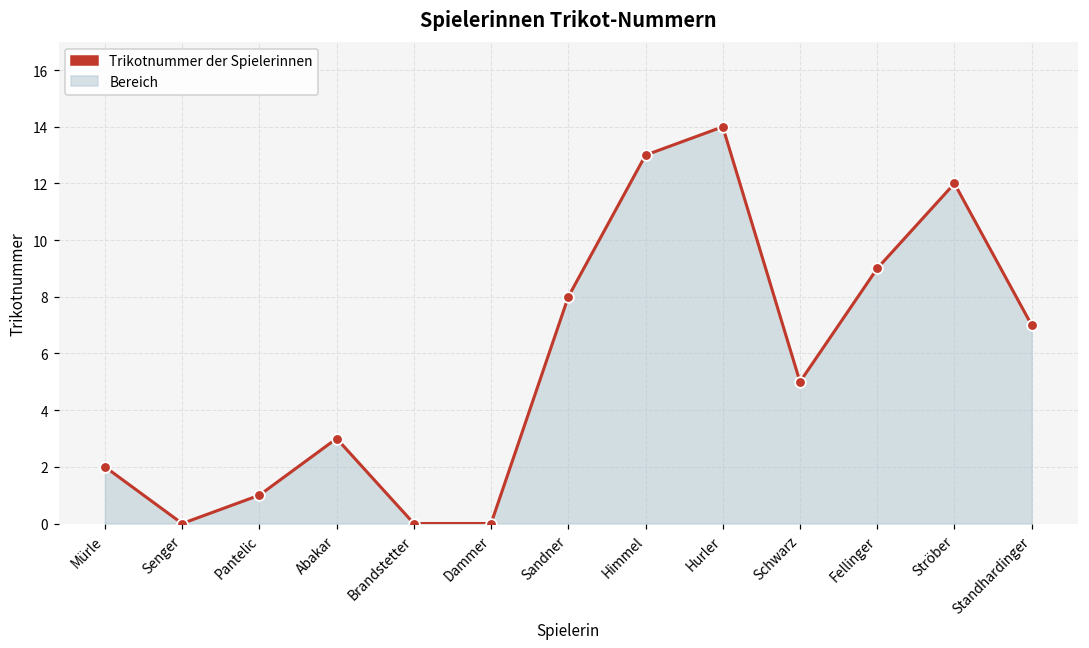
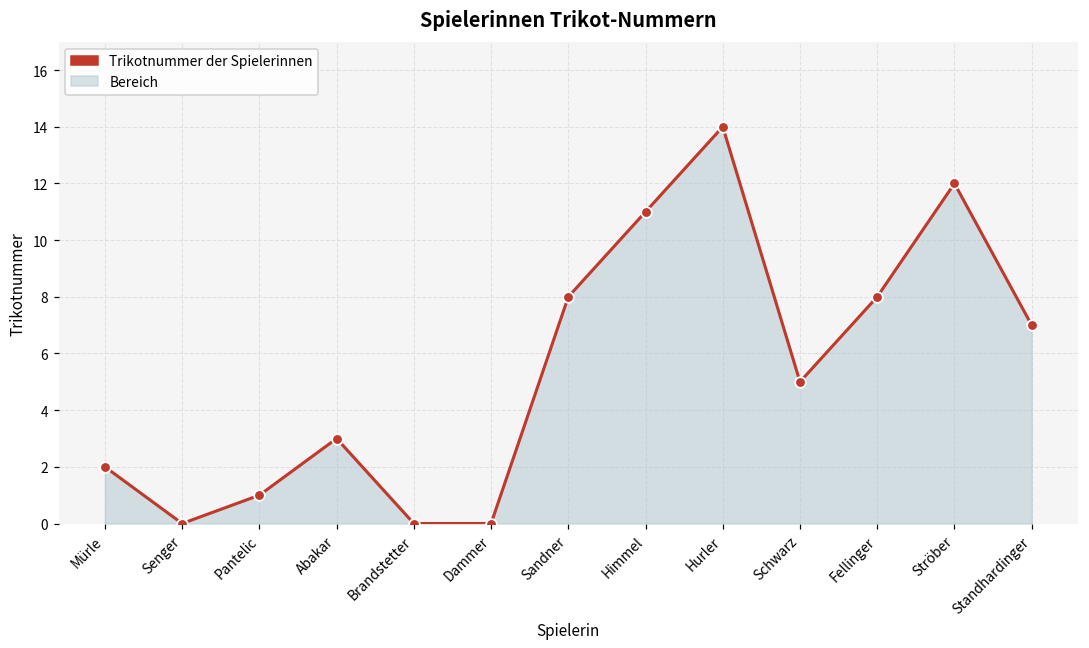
  {
    "Mürle": 2,
    "Senger": 0,
    "Pantelic": 1,
    "Abakar": 3,
    "Brandstetter": 0,
    "Dammer": 0,
    "Sandner": 8,
-   "Himmel": 13,
+   "Himmel": 11,
    "Hurler": 14,
    "Schwarz": 5,
-   "Fellinger": 9,
+   "Fellinger": 8,
    "Ströber": 12,
    "Standhardinger": 7
  }
